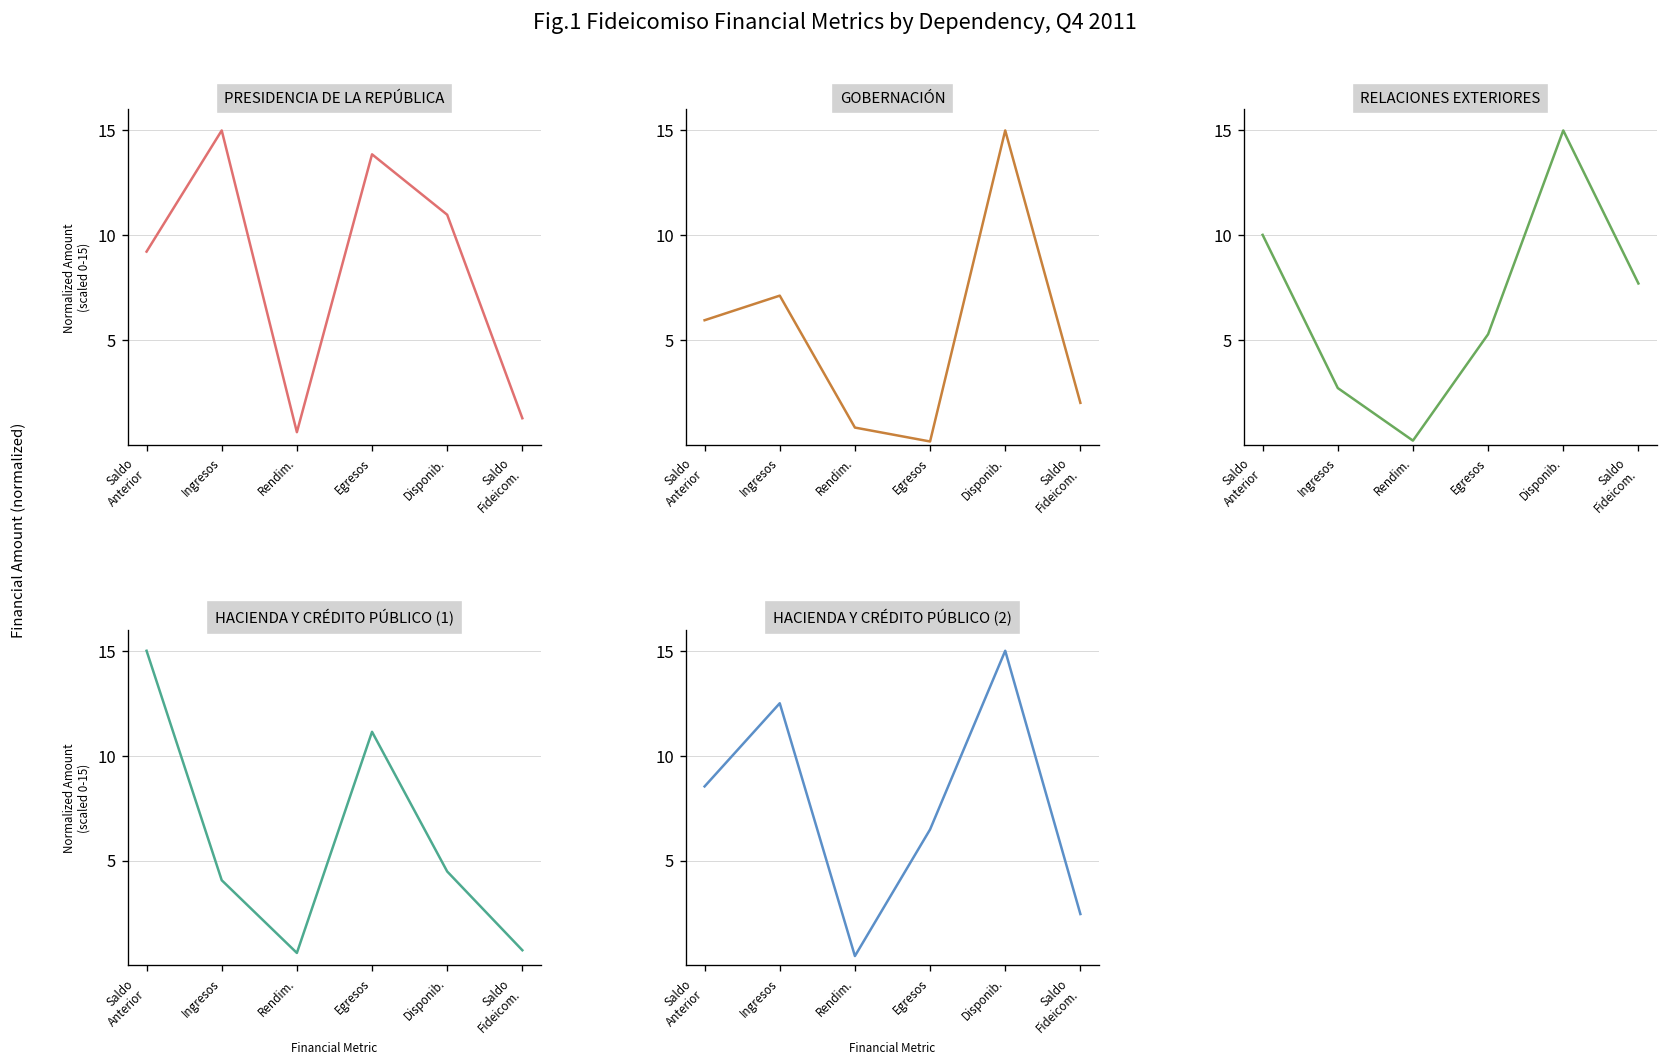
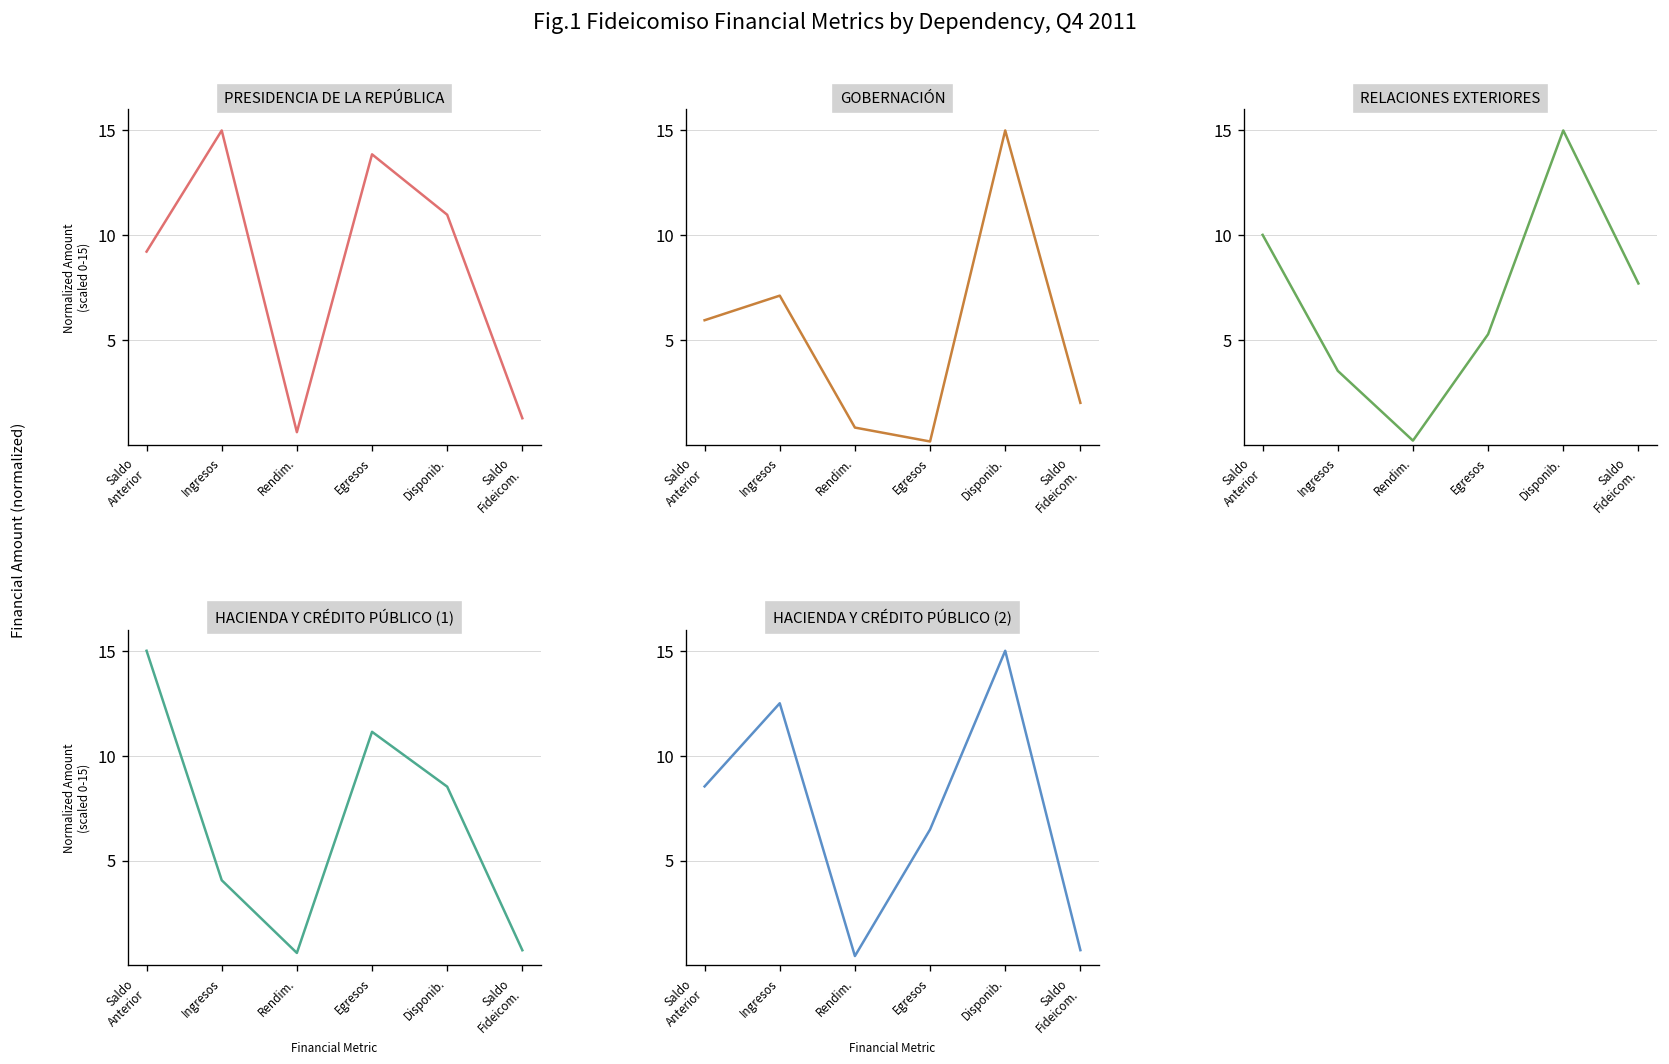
  {
    "PRESIDENCIA DE LA REPÚBLICA": {
      "Saldo Anterior": 9.2,
      "Ingresos": 15.0,
      "Rendim.": 0.6,
      "Egresos": 13.9,
      "Disponib.": 11.0,
      "Saldo Fideicom.": 1.3
    },
    "GOBERNACIÓN": {
      "Saldo Anterior": 6.0,
      "Ingresos": 7.1,
      "Rendim.": 0.8,
      "Egresos": 0.2,
      "Disponib.": 15.0,
      "Saldo Fideicom.": 2.0
    },
    "RELACIONES EXTERIORES": {
      "Saldo Anterior": 10.0,
-     "Ingresos": 2.7,
+     "Ingresos": 3.5,
      "Rendim.": 0.2,
      "Egresos": 5.3,
      "Disponib.": 15.0,
      "Saldo Fideicom.": 7.7
    },
    "HACIENDA Y CRÉDITO PÚBLICO (1)": {
      "Saldo Anterior": 15.0,
      "Ingresos": 4.1,
      "Rendim.": 0.6,
      "Egresos": 11.1,
-     "Disponib.": 4.5,
+     "Disponib.": 8.5,
      "Saldo Fideicom.": 0.7
    },
    "HACIENDA Y CRÉDITO PÚBLICO (2)": {
      "Saldo Anterior": 8.5,
      "Ingresos": 12.5,
      "Rendim.": 0.4,
      "Egresos": 6.5,
      "Disponib.": 15.0,
-     "Saldo Fideicom.": 2.5
+     "Saldo Fideicom.": 0.7
    }
  }
